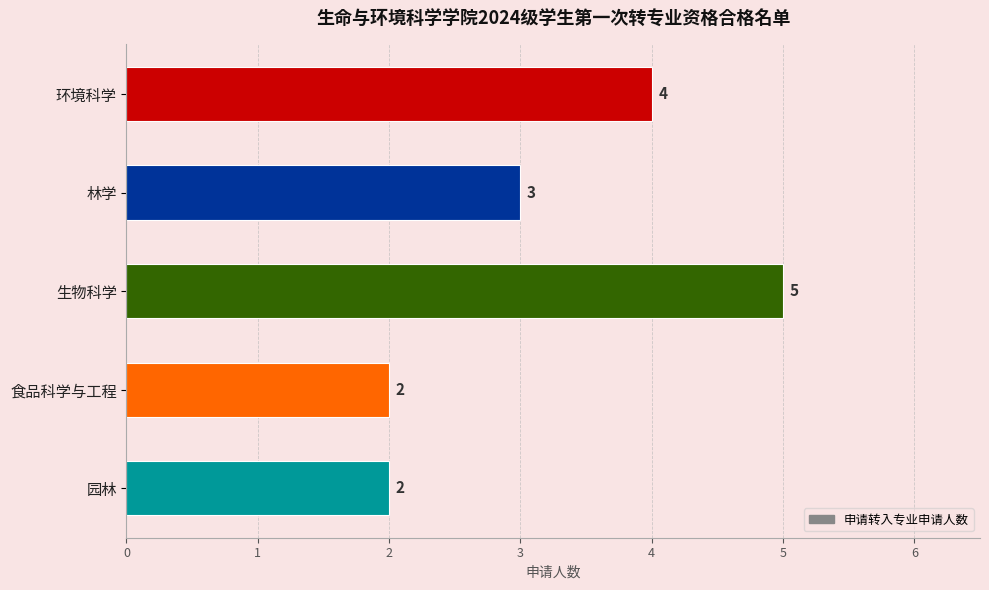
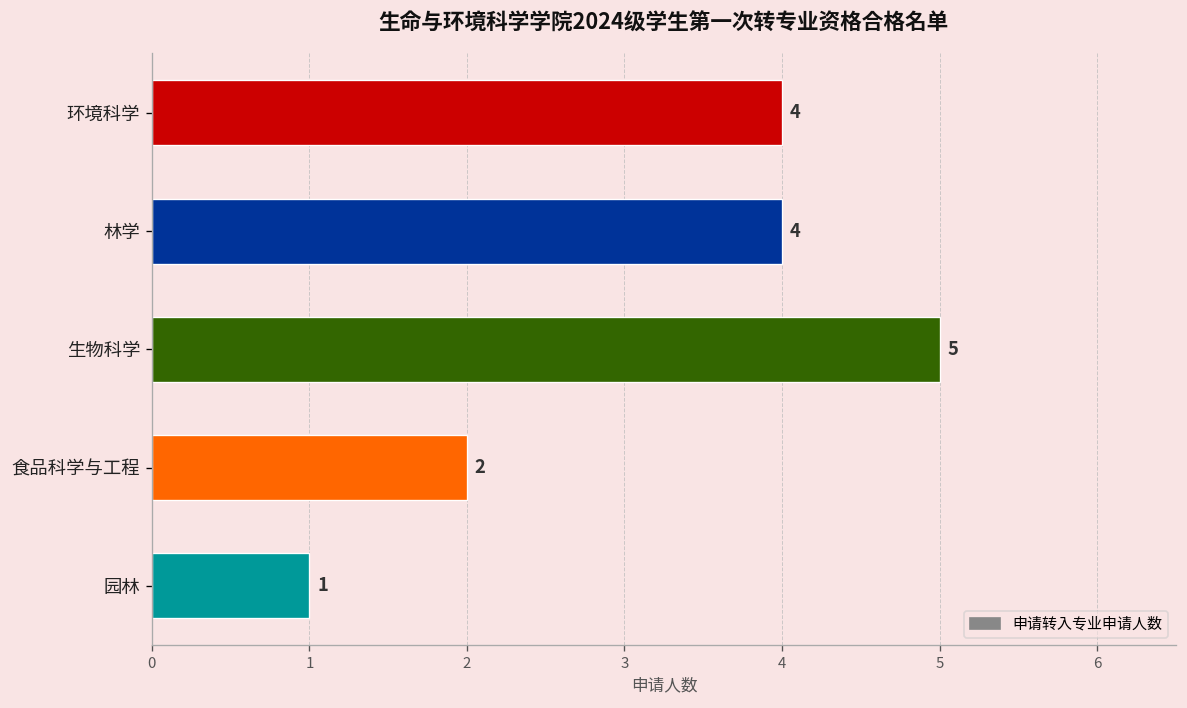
  {
    "环境科学": 4,
-   "林学": 3,
+   "林学": 4,
    "生物科学": 5,
    "食品科学与工程": 2,
-   "园林": 2
+   "园林": 1
  }
